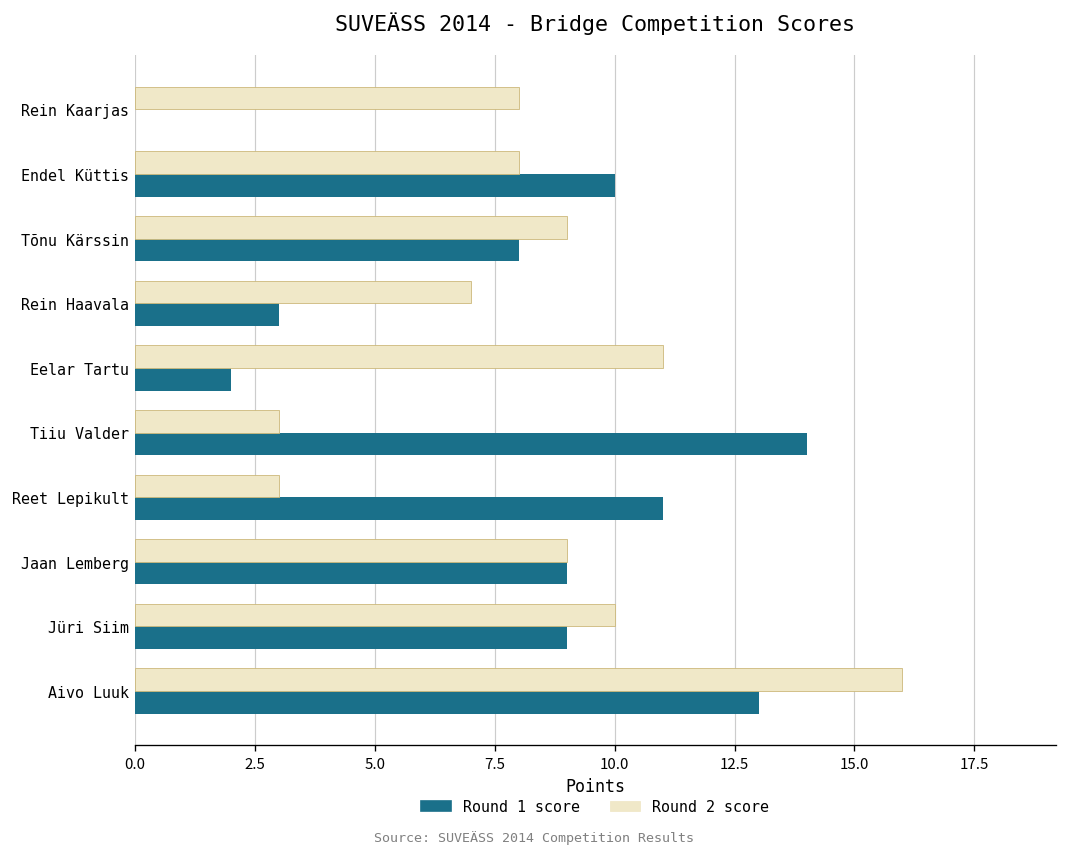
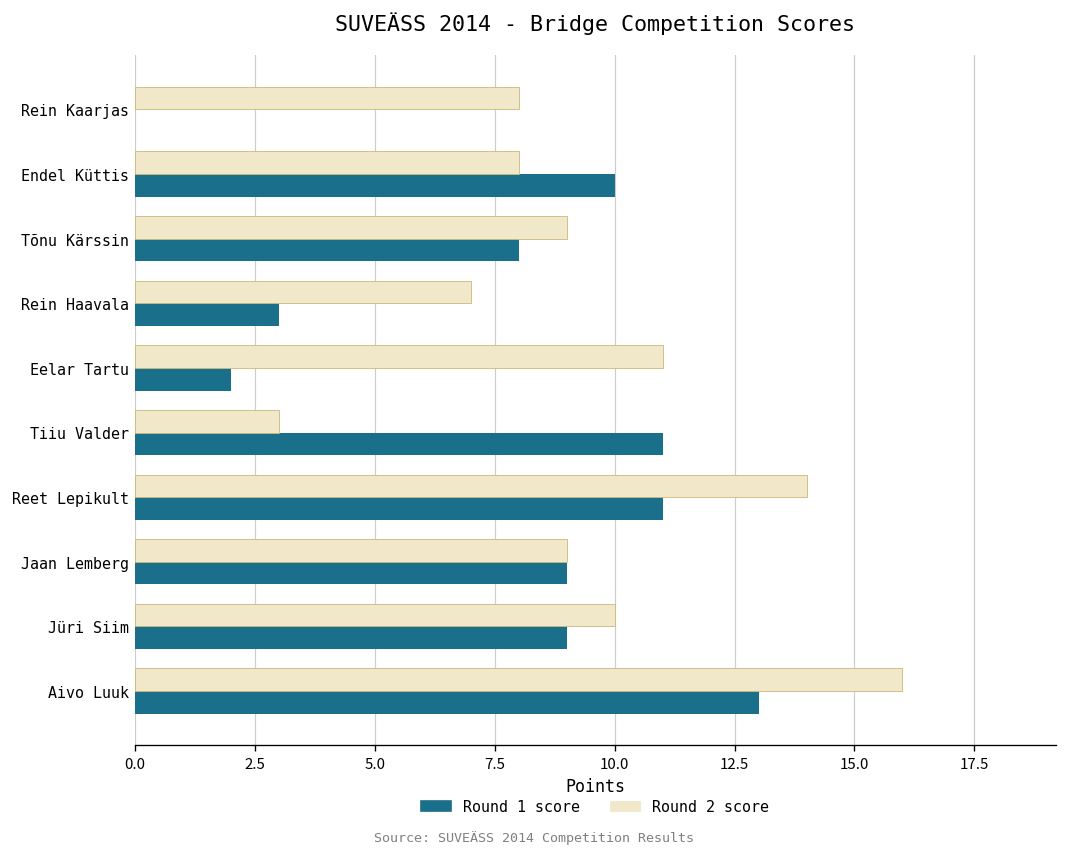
  {
    "Round 1 score": {
      "Rein Kaarjas": 0,
      "Endel Küttis": 10,
      "Tõnu Kärssin": 8,
      "Rein Haavala": 3,
      "Eelar Tartu": 2,
-     "Tiiu Valder": 14,
+     "Tiiu Valder": 11,
      "Reet Lepikult": 11,
      "Jaan Lemberg": 9,
      "Jüri Siim": 9,
      "Aivo Luuk": 13
    },
    "Round 2 score": {
      "Rein Kaarjas": 8,
      "Endel Küttis": 8,
      "Tõnu Kärssin": 9,
      "Rein Haavala": 7,
      "Eelar Tartu": 11,
      "Tiiu Valder": 3,
-     "Reet Lepikult": 3,
+     "Reet Lepikult": 14,
      "Jaan Lemberg": 9,
      "Jüri Siim": 10,
      "Aivo Luuk": 16
    }
  }
